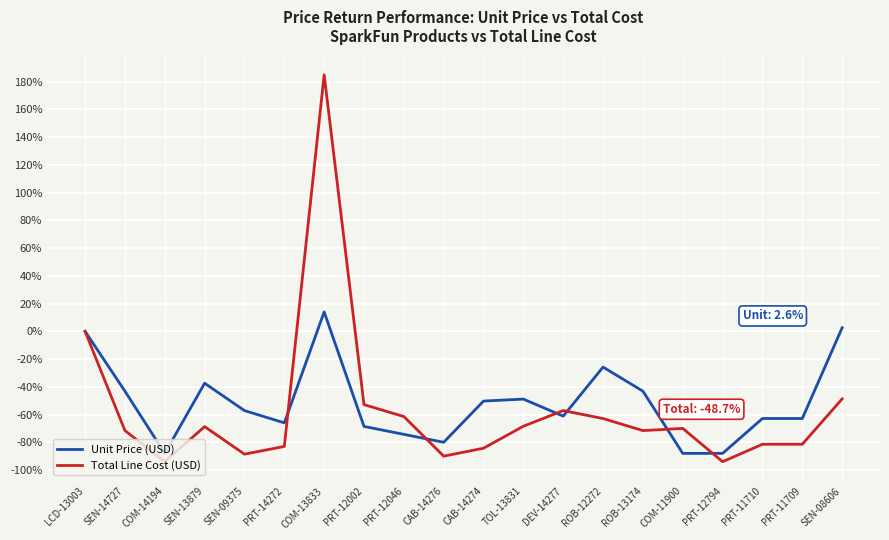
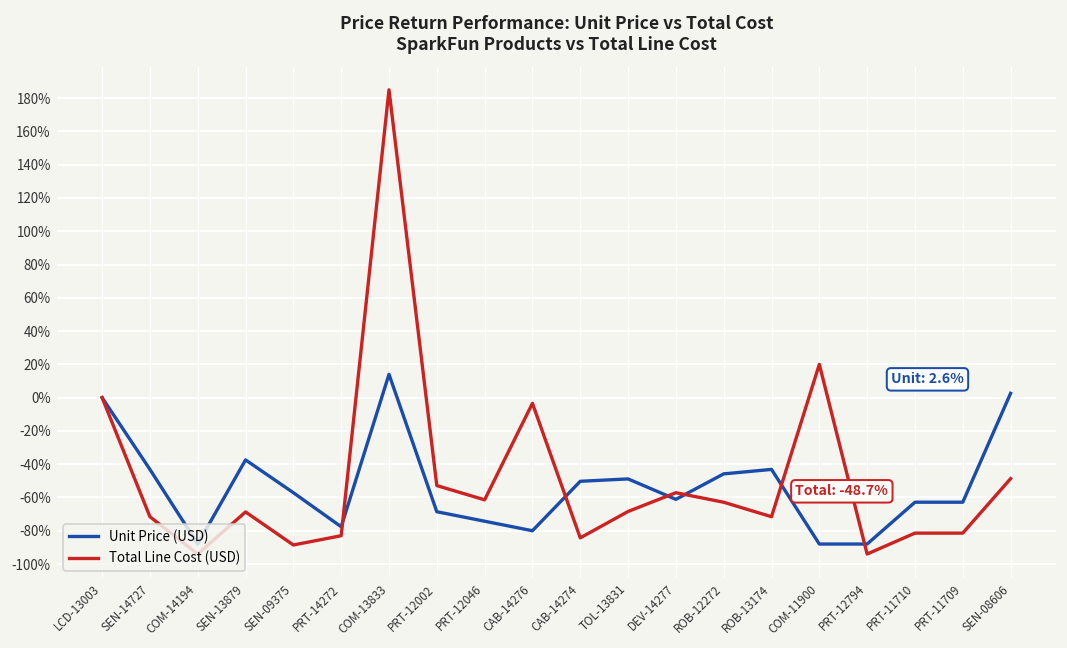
  {
    "Unit Price (USD)": {
      "SEN-14727": "-43%",
      "SEN-13879": "-37%",
      "SEN-09375": "-57%",
-     "PRT-14272": "-66%",
+     "PRT-14272": "-78%",
      "COM-13833": "14%",
      "PRT-12002": "-69%",
      "PRT-12046": "-74%",
      "CAB-14276": "-80%",
      "CAB-14274": "-50%",
      "TOL-13831": "-49%",
      "DEV-14277": "-61%",
-     "ROB-12272": "-26%",
+     "ROB-12272": "-46%",
      "ROB-13174": "-43%",
      "COM-11900": "-88%",
      "PRT-12794": "-88%",
      "PRT-11709": "-63%",
      "SEN-08606": "3%"
    },
    "Total Line Cost (USD)": {
      "SEN-14727": "-72%",
      "SEN-13879": "-69%",
      "SEN-09375": "-89%",
      "PRT-14272": "-83%",
      "COM-13833": "185%",
      "PRT-12002": "-53%",
      "PRT-12046": "-61%",
-     "CAB-14276": "-90%",
+     "CAB-14276": "-3%",
      "CAB-14274": "-84%",
      "TOL-13831": "-68%",
      "DEV-14277": "-57%",
      "ROB-12272": "-63%",
      "ROB-13174": "-72%",
-     "COM-11900": "-70%",
+     "COM-11900": "20%",
      "PRT-12794": "-94%",
      "PRT-11710": "-81%",
      "PRT-11709": "-81%",
      "SEN-08606": "-49%"
    }
  }
